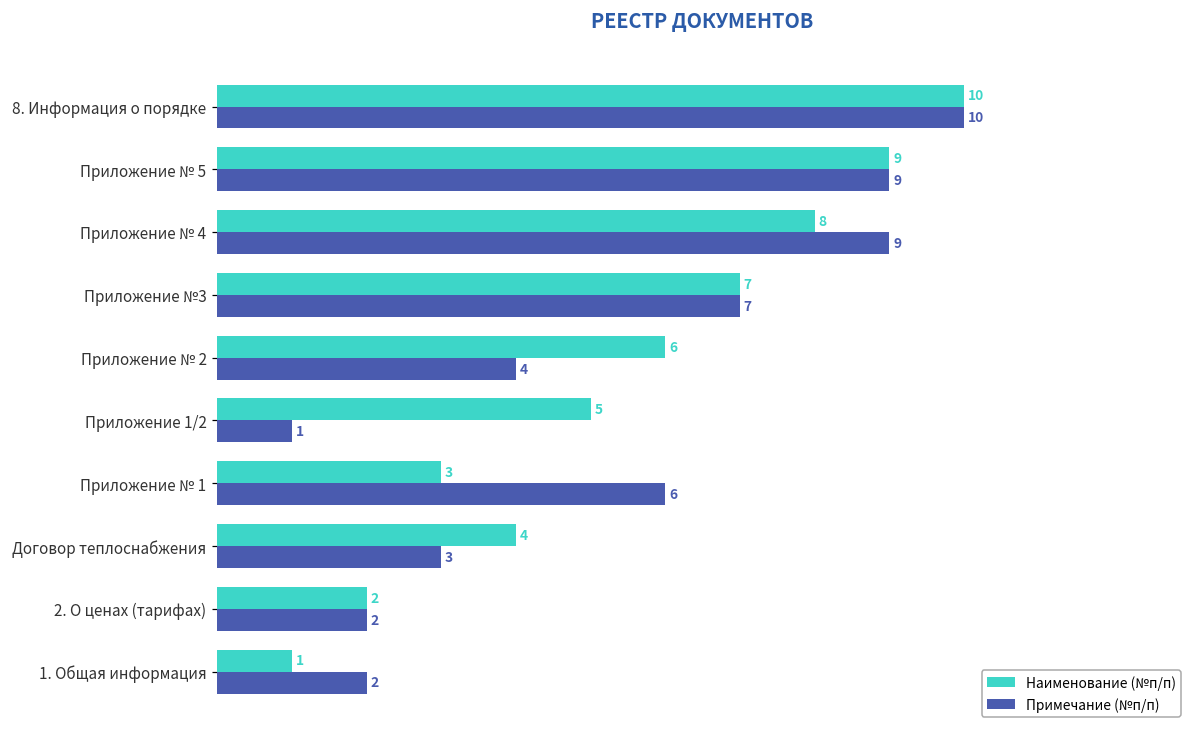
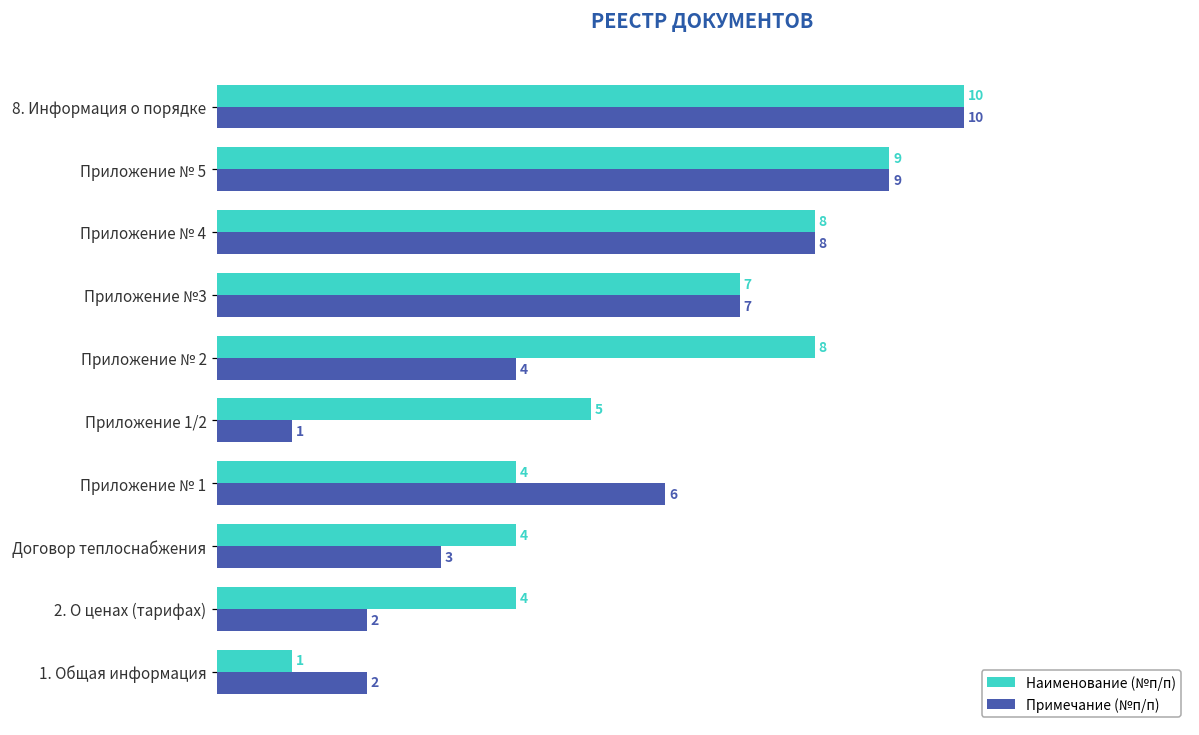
  {
    "Наименование (№п/п)": {
      "8. Информация о порядке": 10,
      "Приложение № 5": 9,
      "Приложение № 4": 8,
      "Приложение №3": 7,
-     "Приложение № 2": 6,
+     "Приложение № 2": 8,
      "Приложение 1/2": 5,
-     "Приложение № 1": 3,
+     "Приложение № 1": 4,
      "Договор теплоснабжения": 4,
-     "2. О ценах (тарифах)": 2,
+     "2. О ценах (тарифах)": 4,
      "1. Общая информация": 1
    },
    "Примечание (№п/п)": {
      "8. Информация о порядке": 10,
      "Приложение № 5": 9,
-     "Приложение № 4": 9,
+     "Приложение № 4": 8,
      "Приложение №3": 7,
      "Приложение № 2": 4,
      "Приложение 1/2": 1,
      "Приложение № 1": 6,
      "Договор теплоснабжения": 3,
      "2. О ценах (тарифах)": 2,
      "1. Общая информация": 2
    }
  }
